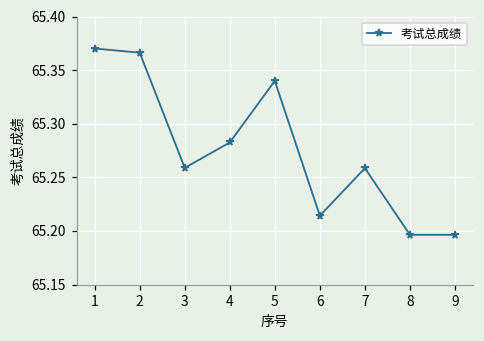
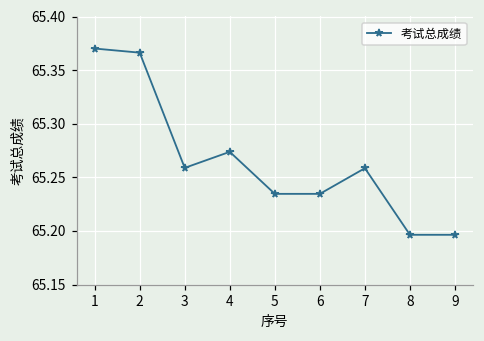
  {
    "1": 65.37,
    "2": 65.37,
    "3": 65.26,
-   "4": 65.28,
-   "5": 65.34,
-   "6": 65.21,
+   "4": 65.27,
+   "5": 65.23,
+   "6": 65.23,
    "7": 65.26,
    "8": 65.20,
    "9": 65.20
  }
